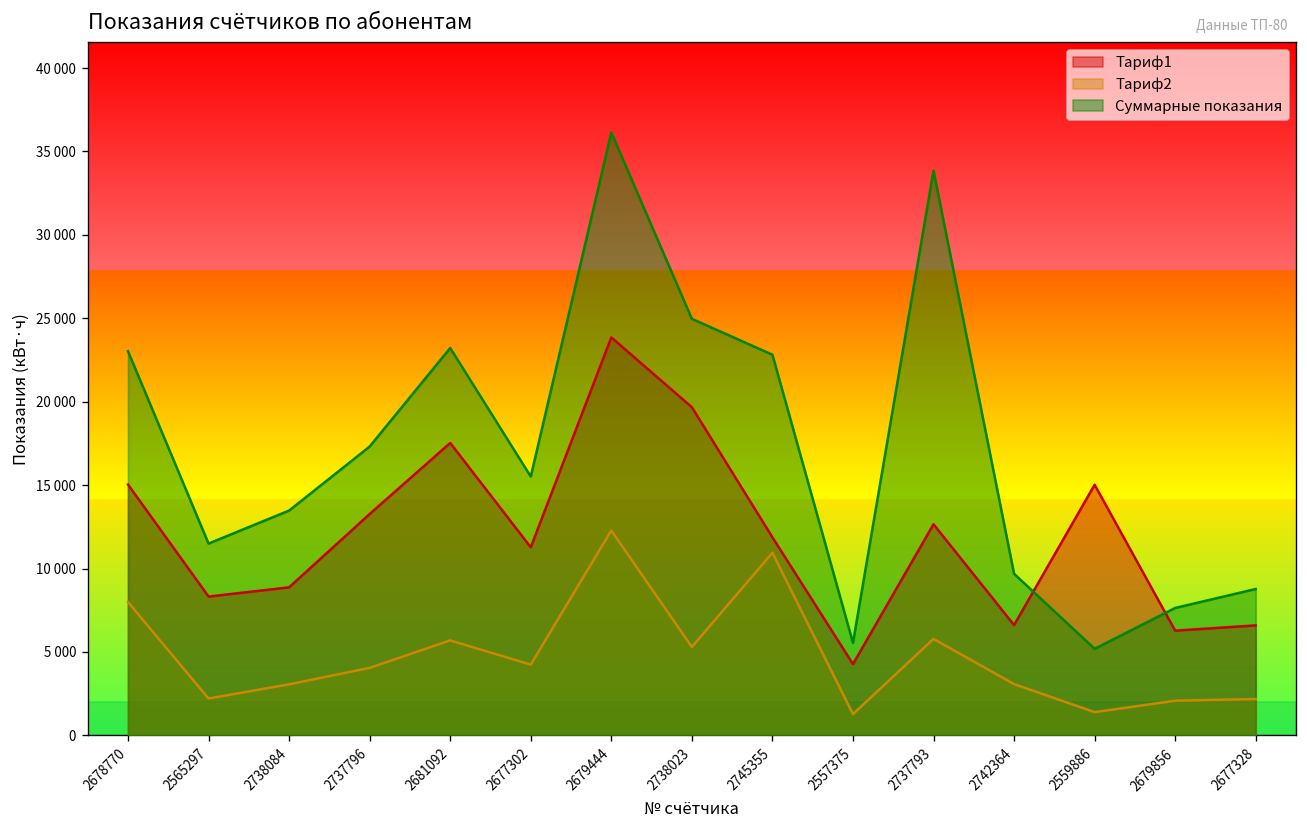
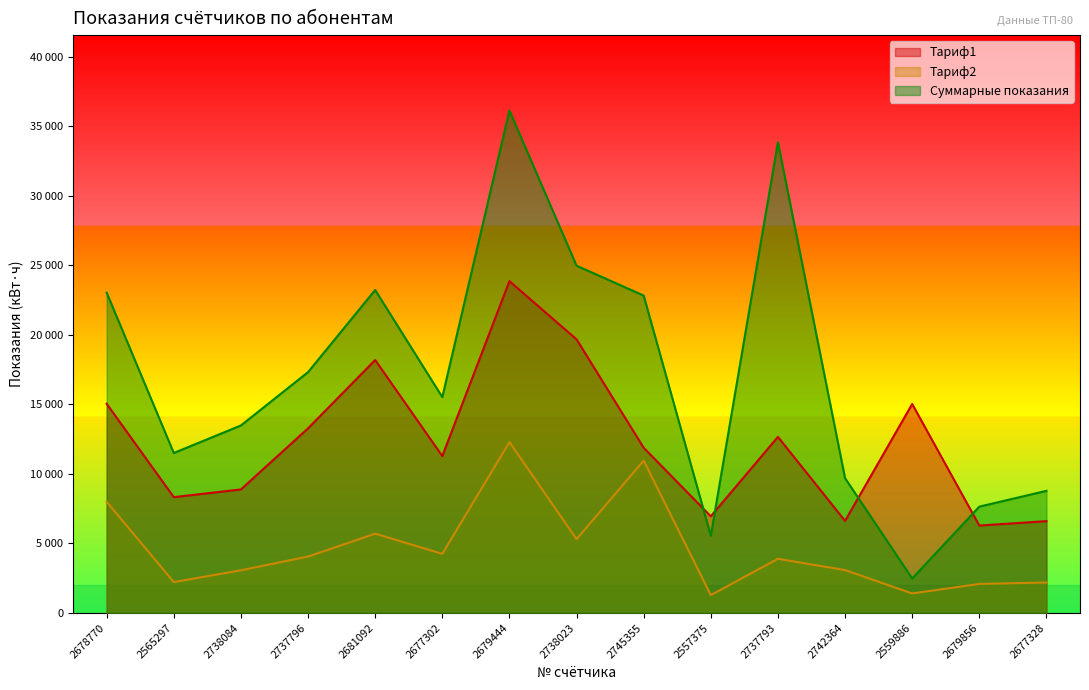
  {
    "Тариф1": {
      "2678770": 15000,
      "2565297": 8300,
      "2738084": 8900,
      "2737796": 13300,
-     "2681092": 17500,
+     "2681092": 18200,
      "2677302": 11300,
      "2679444": 23900,
      "2738023": 19700,
      "2745355": 11900,
-     "2557375": 4300,
+     "2557375": 6900,
      "2737793": 12700,
      "2742364": 6600,
      "2559886": 15000,
      "2679856": 6300,
      "2677328": 6600
    },
    "Тариф2": {
      "2678770": 8000,
      "2565297": 2200,
      "2738084": 3100,
      "2737796": 4000,
      "2681092": 5700,
      "2677302": 4200,
      "2679444": 12300,
      "2738023": 5300,
      "2745355": 10900,
      "2557375": 1300,
-     "2737793": 5800,
+     "2737793": 3900,
      "2742364": 3100,
      "2559886": 1400,
      "2679856": 2100,
      "2677328": 2200
    },
    "Суммарные показания": {
      "2678770": 23000,
      "2565297": 11500,
      "2738084": 13500,
      "2737796": 17300,
      "2681092": 23200,
      "2677302": 15500,
      "2679444": 36100,
      "2738023": 25000,
      "2745355": 22800,
      "2557375": 5500,
      "2737793": 33800,
      "2742364": 9700,
-     "2559886": 5200,
+     "2559886": 2500,
      "2679856": 7600,
      "2677328": 8800
    }
  }
